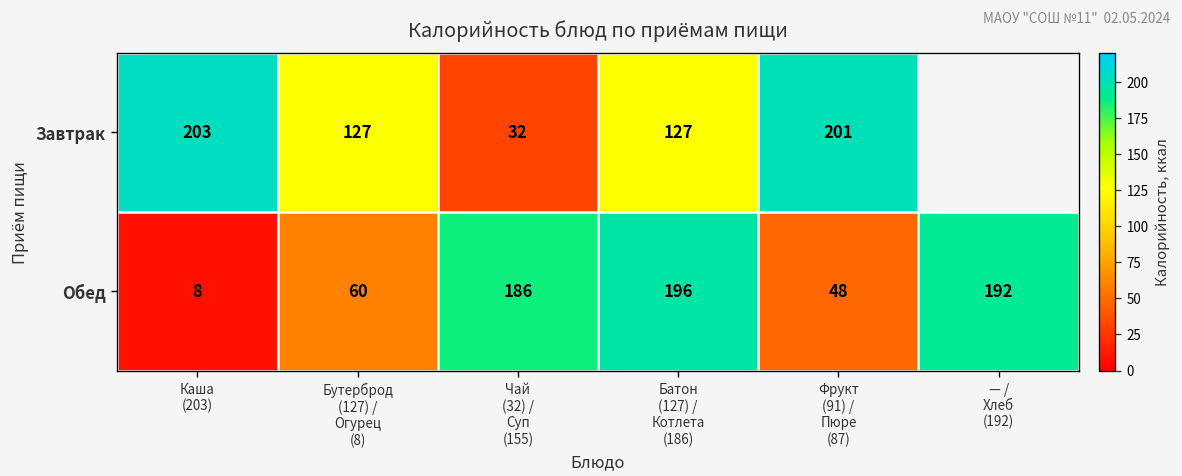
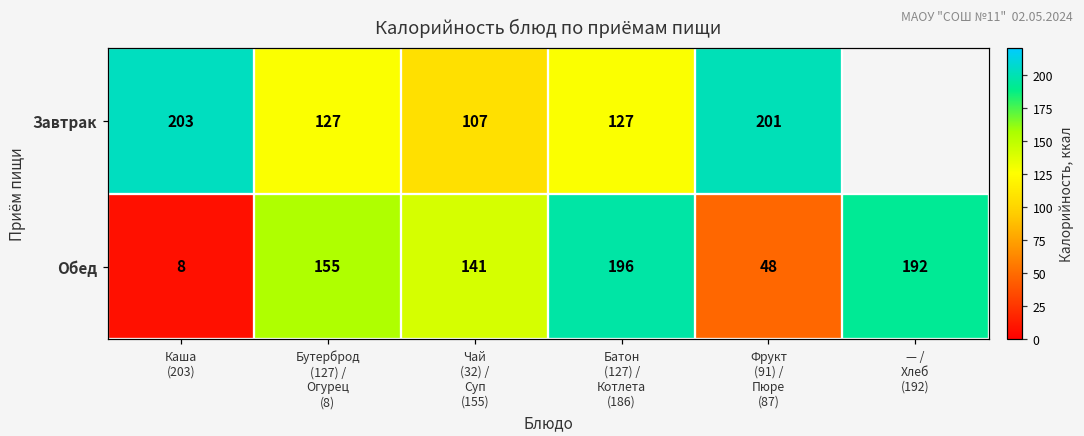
  {
    "Завтрак": {
      "Каша (203)": 203,
      "Бутерброд (127) / Огурец (8)": 127,
-     "Чай (32) / Суп (155)": 32,
+     "Чай (32) / Суп (155)": 107,
      "Батон (127) / Котлета (186)": 127,
      "Фрукт (91) / Пюре (87)": 201
    },
    "Обед": {
      "Каша (203)": 8,
-     "Бутерброд (127) / Огурец (8)": 60,
-     "Чай (32) / Суп (155)": 186,
+     "Бутерброд (127) / Огурец (8)": 155,
+     "Чай (32) / Суп (155)": 141,
      "Батон (127) / Котлета (186)": 196,
      "Фрукт (91) / Пюре (87)": 48,
      "— / Хлеб (192)": 192
    }
  }
